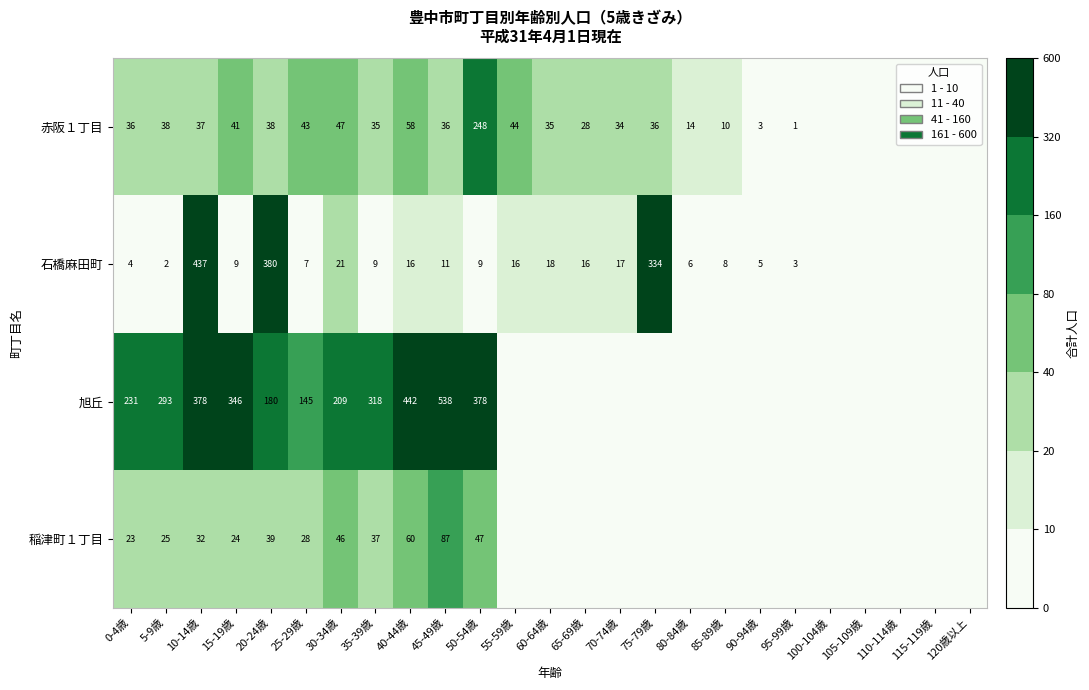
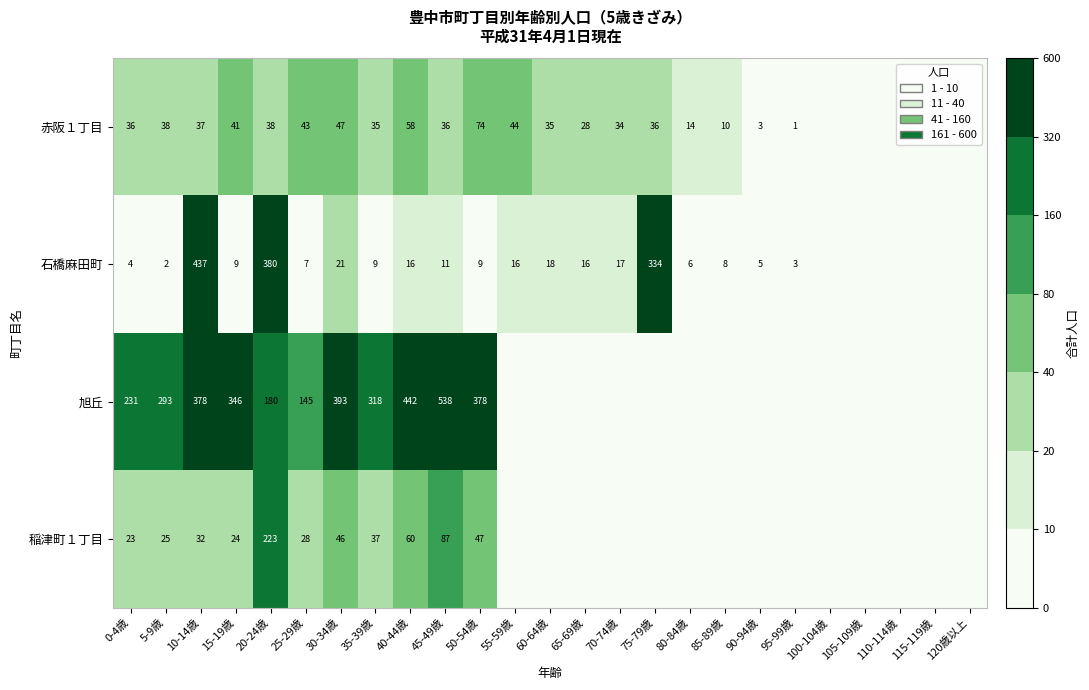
  {
    "赤阪１丁目": {
      "0-4歳": 36,
      "5-9歳": 38,
      "10-14歳": 37,
      "15-19歳": 41,
      "20-24歳": 38,
      "25-29歳": 43,
      "30-34歳": 47,
      "35-39歳": 35,
      "40-44歳": 58,
      "45-49歳": 36,
-     "50-54歳": 248,
+     "50-54歳": 74,
      "55-59歳": 44,
      "60-64歳": 35,
      "65-69歳": 28,
      "70-74歳": 34,
      "75-79歳": 36,
      "80-84歳": 14,
      "85-89歳": 10,
      "90-94歳": 3,
      "95-99歳": 1
    },
    "石橋麻田町": {
      "0-4歳": 4,
      "5-9歳": 2,
      "10-14歳": 437,
      "15-19歳": 9,
      "20-24歳": 380,
      "25-29歳": 7,
      "30-34歳": 21,
      "35-39歳": 9,
      "40-44歳": 16,
      "45-49歳": 11,
      "50-54歳": 9,
      "55-59歳": 16,
      "60-64歳": 18,
      "65-69歳": 16,
      "70-74歳": 17,
      "75-79歳": 334,
      "80-84歳": 6,
      "85-89歳": 8,
      "90-94歳": 5,
      "95-99歳": 3
    },
    "旭丘": {
      "0-4歳": 231,
      "5-9歳": 293,
      "10-14歳": 378,
      "15-19歳": 346,
      "20-24歳": 180,
      "25-29歳": 145,
-     "30-34歳": 209,
+     "30-34歳": 393,
      "35-39歳": 318,
      "40-44歳": 442,
      "45-49歳": 538,
      "50-54歳": 378
    },
    "稲津町１丁目": {
      "0-4歳": 23,
      "5-9歳": 25,
      "10-14歳": 32,
      "15-19歳": 24,
-     "20-24歳": 39,
+     "20-24歳": 223,
      "25-29歳": 28,
      "30-34歳": 46,
      "35-39歳": 37,
      "40-44歳": 60,
      "45-49歳": 87,
      "50-54歳": 47
    }
  }
